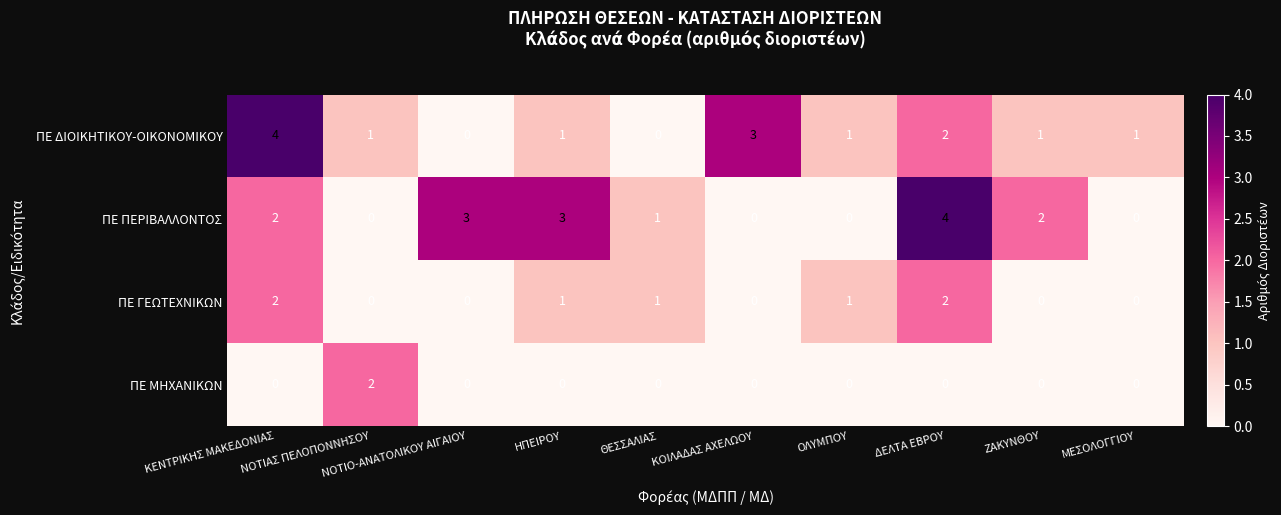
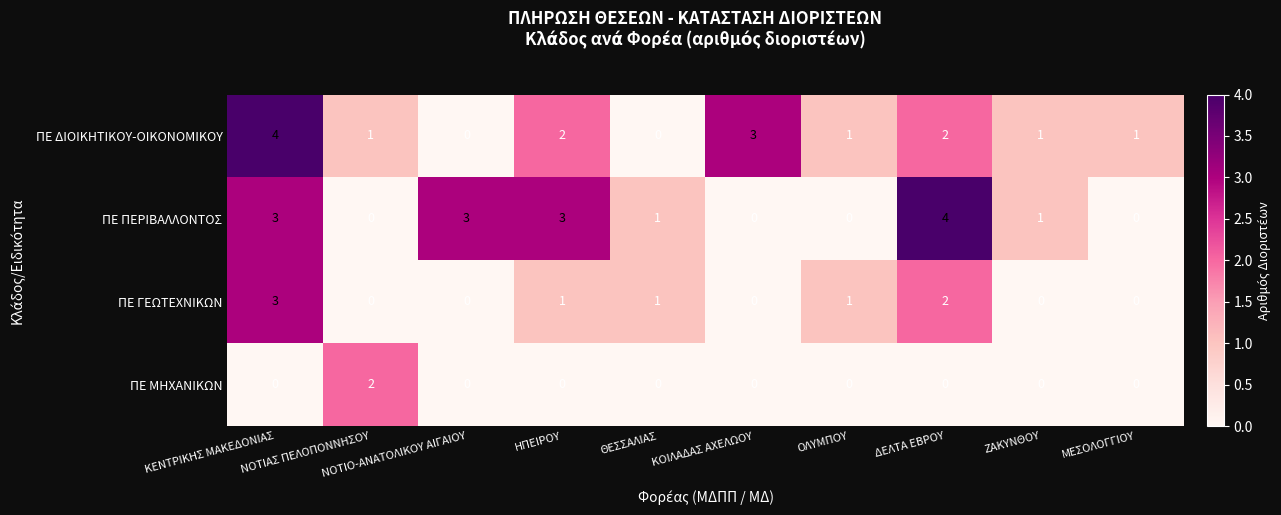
  {
    "ΠΕ ΔΙΟΙΚΗΤΙΚΟΥ-ΟΙΚΟΝΟΜΙΚΟΥ": {
      "ΚΕΝΤΡΙΚΗΣ ΜΑΚΕΔΟΝΙΑΣ": 4,
      "ΝΟΤΙΑΣ ΠΕΛΟΠΟΝΝΗΣΟΥ": 1,
-     "ΗΠΕΙΡΟΥ": 1,
+     "ΗΠΕΙΡΟΥ": 2,
      "ΚΟΙΛΑΔΑΣ ΑΧΕΛΩΟΥ": 3,
      "ΟΛΥΜΠΟΥ": 1,
      "ΔΕΛΤΑ ΕΒΡΟΥ": 2,
      "ΖΑΚΥΝΘΟΥ": 1,
      "ΜΕΣΟΛΟΓΓΙΟΥ": 1
    },
    "ΠΕ ΠΕΡΙΒΑΛΛΟΝΤΟΣ": {
-     "ΚΕΝΤΡΙΚΗΣ ΜΑΚΕΔΟΝΙΑΣ": 2,
+     "ΚΕΝΤΡΙΚΗΣ ΜΑΚΕΔΟΝΙΑΣ": 3,
      "ΝΟΤΙΟ-ΑΝΑΤΟΛΙΚΟΥ ΑΙΓΑΙΟΥ": 3,
      "ΗΠΕΙΡΟΥ": 3,
      "ΘΕΣΣΑΛΙΑΣ": 1,
      "ΔΕΛΤΑ ΕΒΡΟΥ": 4,
-     "ΖΑΚΥΝΘΟΥ": 2
+     "ΖΑΚΥΝΘΟΥ": 1
    },
    "ΠΕ ΓΕΩΤΕΧΝΙΚΩΝ": {
-     "ΚΕΝΤΡΙΚΗΣ ΜΑΚΕΔΟΝΙΑΣ": 2,
+     "ΚΕΝΤΡΙΚΗΣ ΜΑΚΕΔΟΝΙΑΣ": 3,
      "ΗΠΕΙΡΟΥ": 1,
      "ΘΕΣΣΑΛΙΑΣ": 1,
      "ΟΛΥΜΠΟΥ": 1,
      "ΔΕΛΤΑ ΕΒΡΟΥ": 2
    },
    "ΠΕ ΜΗΧΑΝΙΚΩΝ": {
      "ΝΟΤΙΑΣ ΠΕΛΟΠΟΝΝΗΣΟΥ": 2
    }
  }
